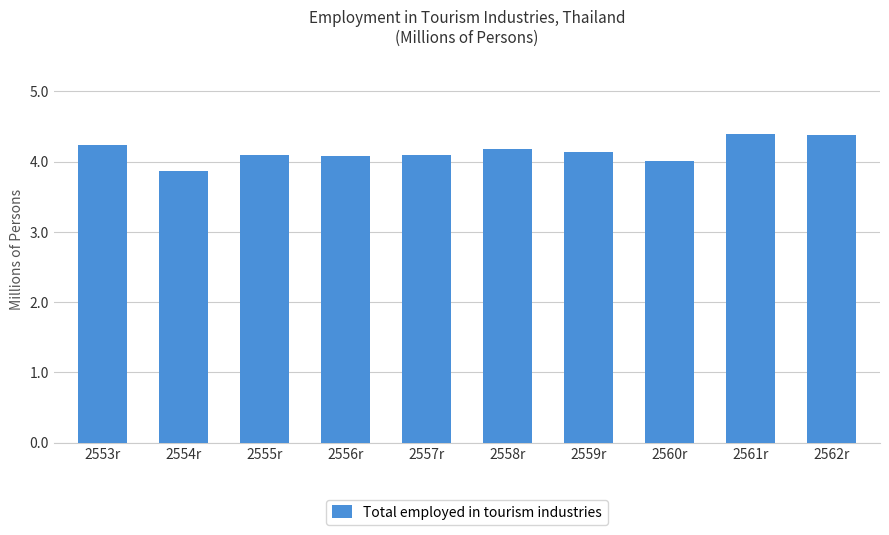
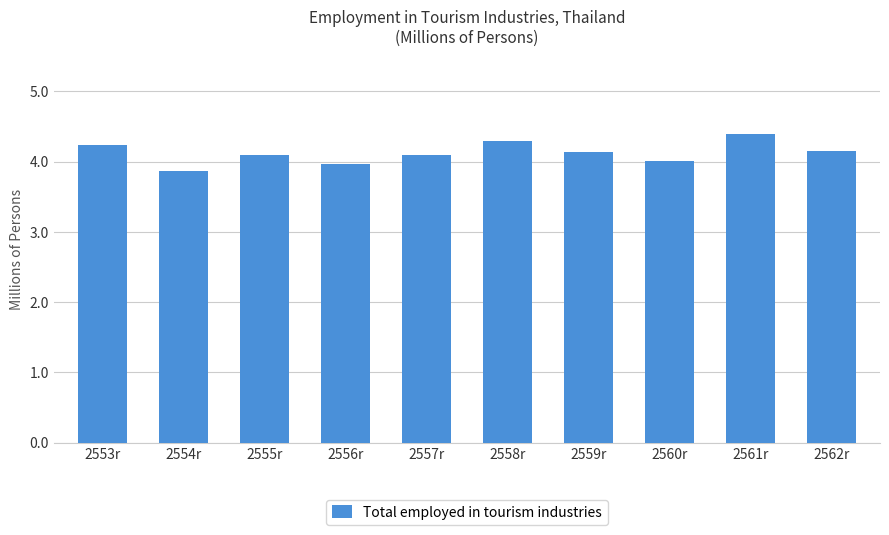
  {
    "2553r": 4.2,
    "2554r": 3.9,
    "2555r": 4.1,
-   "2556r": 4.1,
+   "2556r": 4.0,
    "2557r": 4.1,
-   "2558r": 4.2,
+   "2558r": 4.3,
    "2559r": 4.1,
    "2560r": 4.0,
    "2561r": 4.4,
-   "2562r": 4.4
+   "2562r": 4.2
  }
